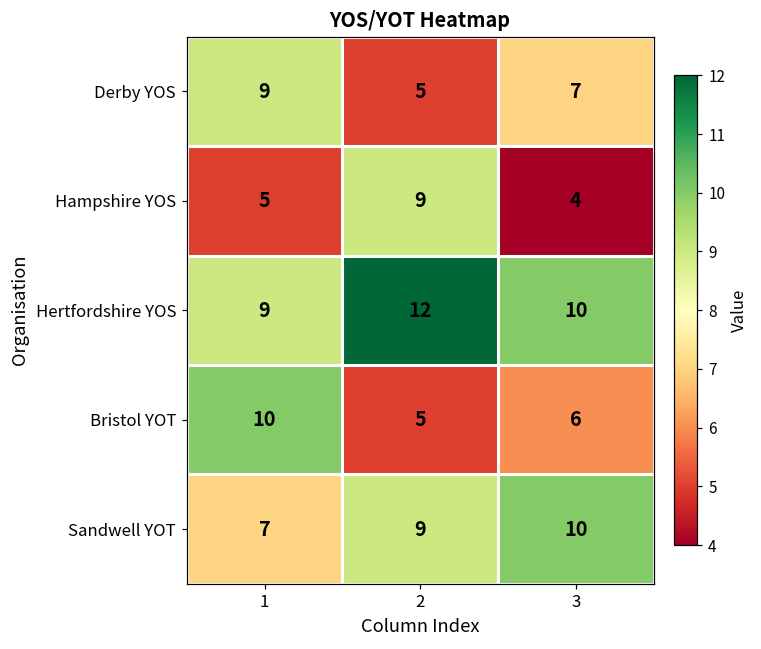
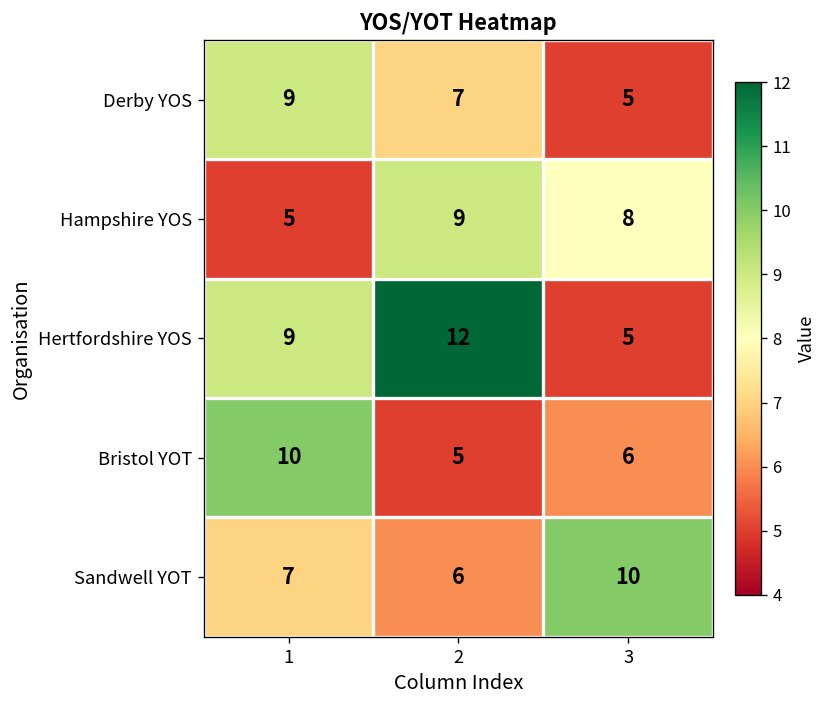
  {
    "Derby YOS": {
      "1": 9,
-     "2": 5,
-     "3": 7
+     "2": 7,
+     "3": 5
    },
    "Hampshire YOS": {
      "1": 5,
      "2": 9,
-     "3": 4
+     "3": 8
    },
    "Hertfordshire YOS": {
      "1": 9,
      "2": 12,
-     "3": 10
+     "3": 5
    },
    "Bristol YOT": {
      "1": 10,
      "2": 5,
      "3": 6
    },
    "Sandwell YOT": {
      "1": 7,
-     "2": 9,
+     "2": 6,
      "3": 10
    }
  }
